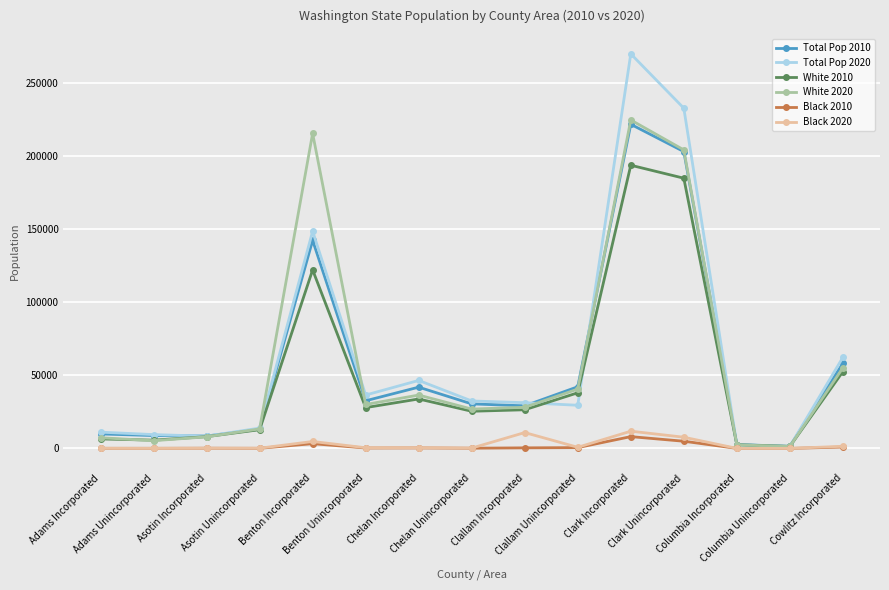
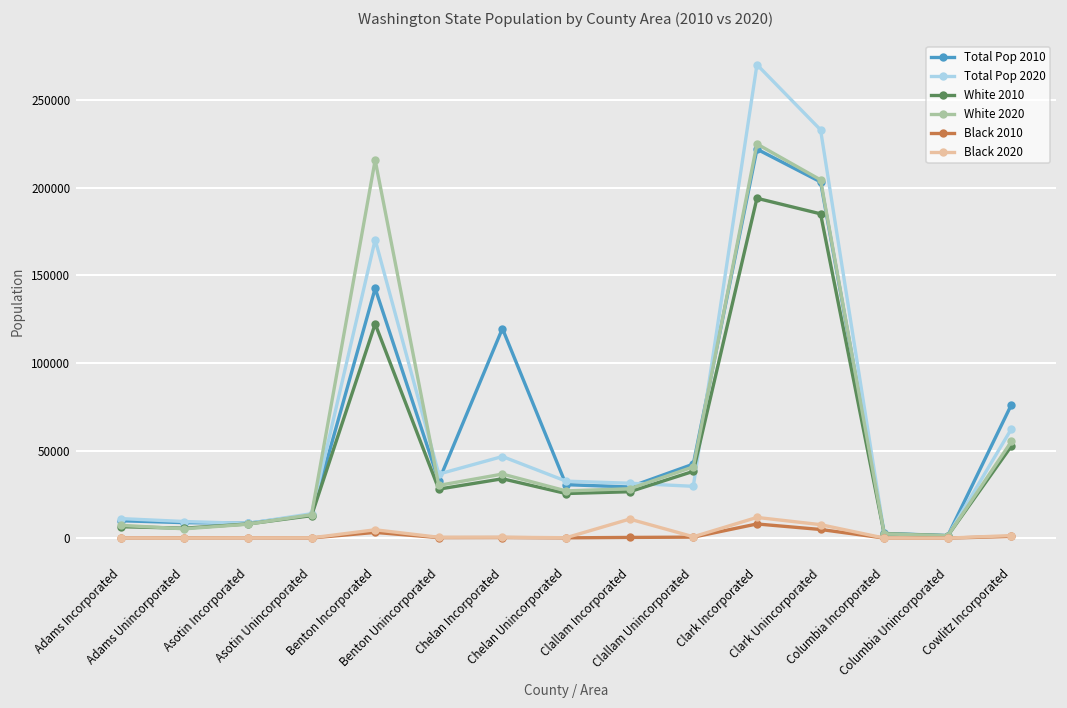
  {
    "Total Pop 2010": {
      "Benton Incorporated": 143000,
      "Benton Unincorporated": 33000,
-     "Chelan Incorporated": 42000,
+     "Chelan Incorporated": 120000,
      "Chelan Unincorporated": 30000,
      "Clark Incorporated": 222000,
-     "Cowlitz Incorporated": 58000
+     "Cowlitz Incorporated": 76000
    },
    "Total Pop 2020": {
-     "Benton Incorporated": 149000,
+     "Benton Incorporated": 170000,
      "Benton Unincorporated": 37000,
      "Chelan Incorporated": 47000,
      "Chelan Unincorporated": 33000,
      "Clallam Incorporated": 31000,
      "Clallam Unincorporated": 30000,
      "Clark Incorporated": 270000,
      "Clark Unincorporated": 233000,
      "Cowlitz Incorporated": 62000
    },
    "White 2010": {
      "Benton Incorporated": 122000,
      "Benton Unincorporated": 28000,
      "Chelan Incorporated": 34000,
      "Clallam Unincorporated": 38000,
      "Clark Incorporated": 194000,
      "Clark Unincorporated": 185000,
      "Cowlitz Incorporated": 53000
    },
    "White 2020": {
      "Benton Incorporated": 216000,
      "Benton Unincorporated": 30000,
      "Chelan Incorporated": 37000,
      "Clark Incorporated": 225000,
      "Cowlitz Incorporated": 55000
    },
    "Black 2010": {
      "Clallam Incorporated": 0,
      "Clark Incorporated": 8000,
      "Clark Unincorporated": 5000
    },
    "Black 2020": {
      "Clallam Incorporated": 11000,
      "Clark Incorporated": 12000,
      "Clark Unincorporated": 8000
    }
  }
